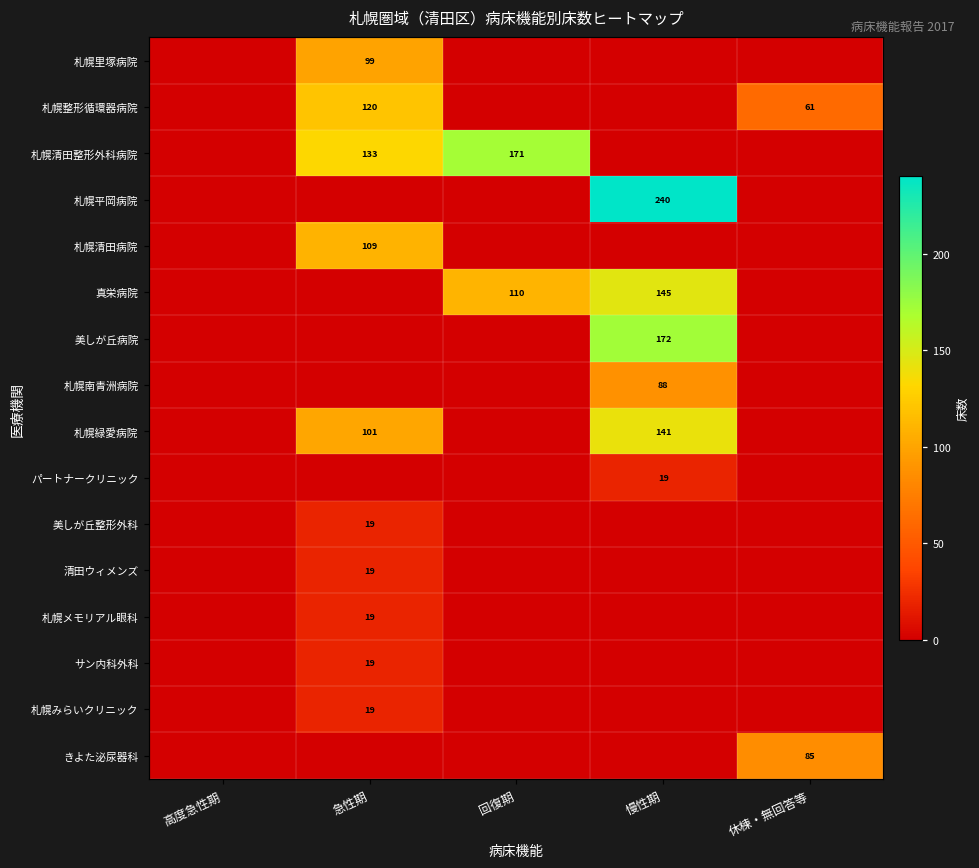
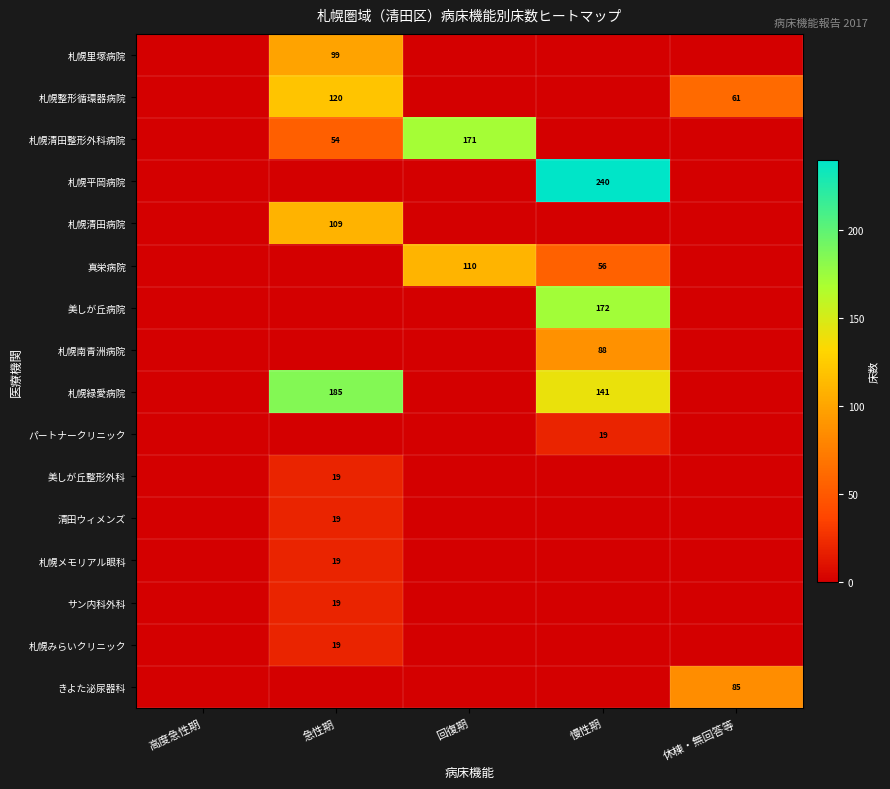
  {
    "札幌里塚病院": {
      "急性期": 99
    },
    "札幌整形循環器病院": {
      "急性期": 120,
      "休棟・無回答等": 61
    },
    "札幌清田整形外科病院": {
-     "急性期": 133,
+     "急性期": 54,
      "回復期": 171
    },
    "札幌平岡病院": {
      "慢性期": 240
    },
    "札幌清田病院": {
      "急性期": 109
    },
    "真栄病院": {
      "回復期": 110,
-     "慢性期": 145
+     "慢性期": 56
    },
    "美しが丘病院": {
      "慢性期": 172
    },
    "札幌南青洲病院": {
      "慢性期": 88
    },
    "札幌緑愛病院": {
-     "急性期": 101,
+     "急性期": 185,
      "慢性期": 141
    },
    "パートナークリニック": {
      "慢性期": 19
    },
    "美しが丘整形外科": {
      "急性期": 19
    },
    "清田ウィメンズ": {
      "急性期": 19
    },
    "札幌メモリアル眼科": {
      "急性期": 19
    },
    "サン内科外科": {
      "急性期": 19
    },
    "札幌みらいクリニック": {
      "急性期": 19
    },
    "きよた泌尿器科": {
      "休棟・無回答等": 85
    }
  }
